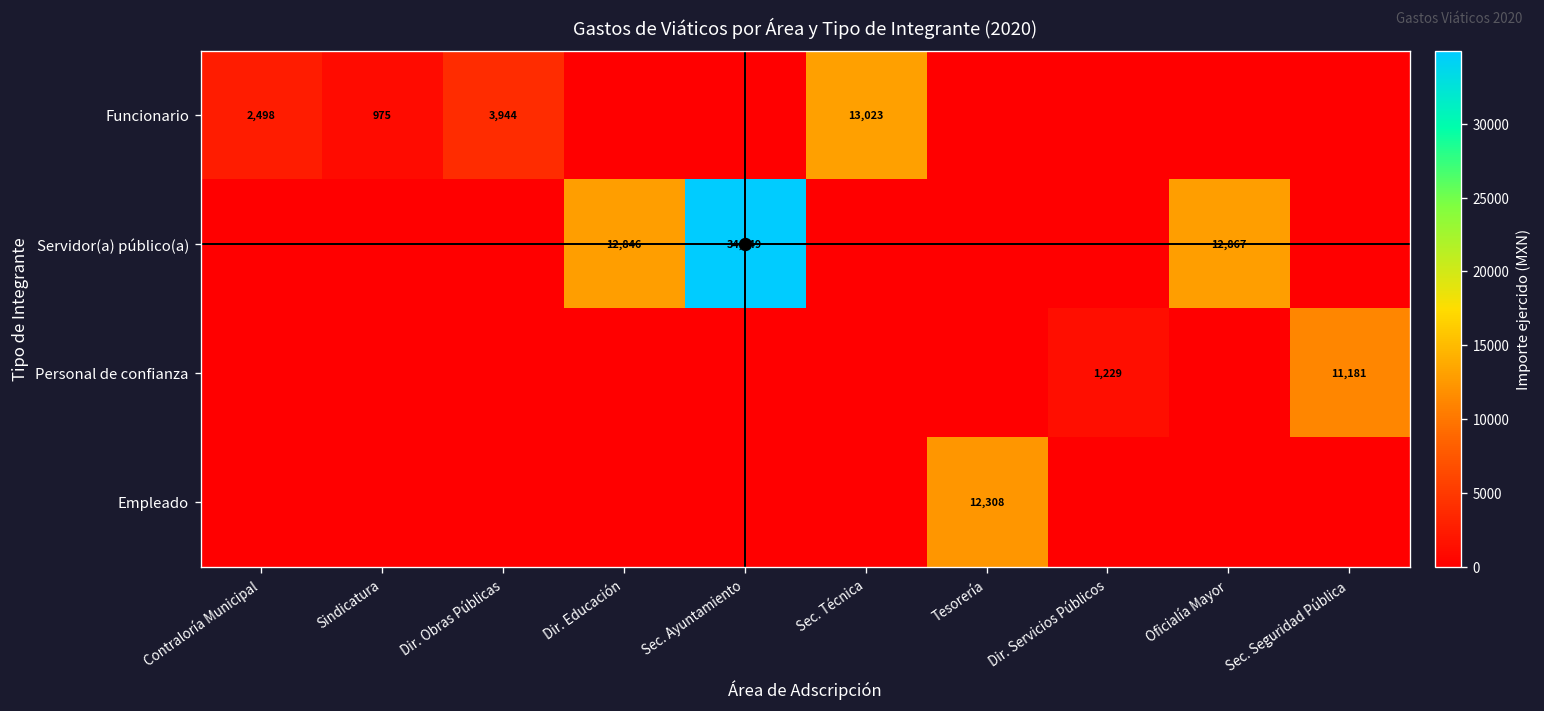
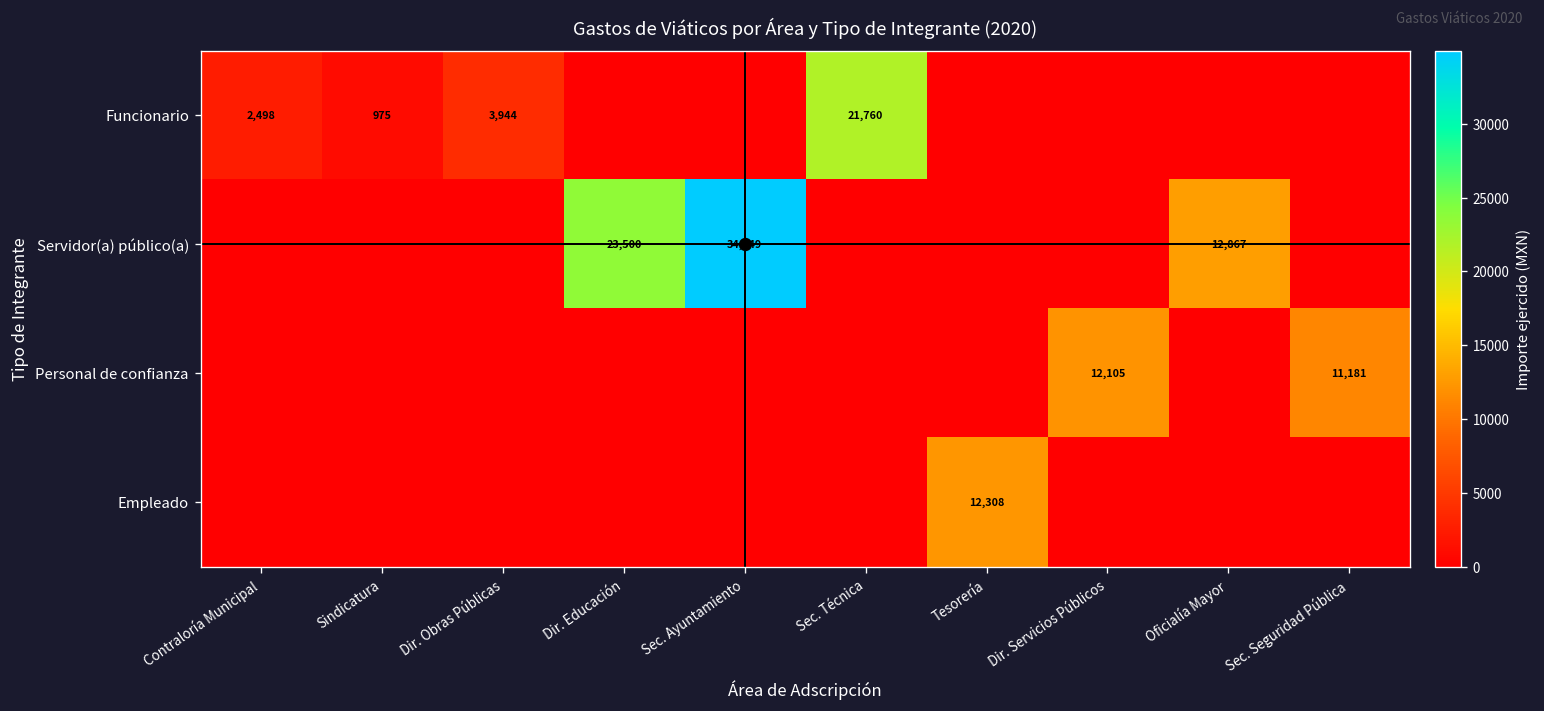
  {
    "Funcionario": {
      "Contraloría Municipal": "2,498",
      "Sindicatura": "975",
      "Dir. Obras Públicas": "3,944",
-     "Sec. Técnica": "13,023"
+     "Sec. Técnica": "21,760"
    },
    "Servidor(a) público(a)": {
-     "Dir. Educación": "12,846",
+     "Dir. Educación": "23,500",
      "Oficialía Mayor": "12,867"
    },
    "Personal de confianza": {
-     "Dir. Servicios Públicos": "1,229",
+     "Dir. Servicios Públicos": "12,105",
      "Sec. Seguridad Pública": "11,181"
    },
    "Empleado": {
      "Tesorería": "12,308"
    }
  }
